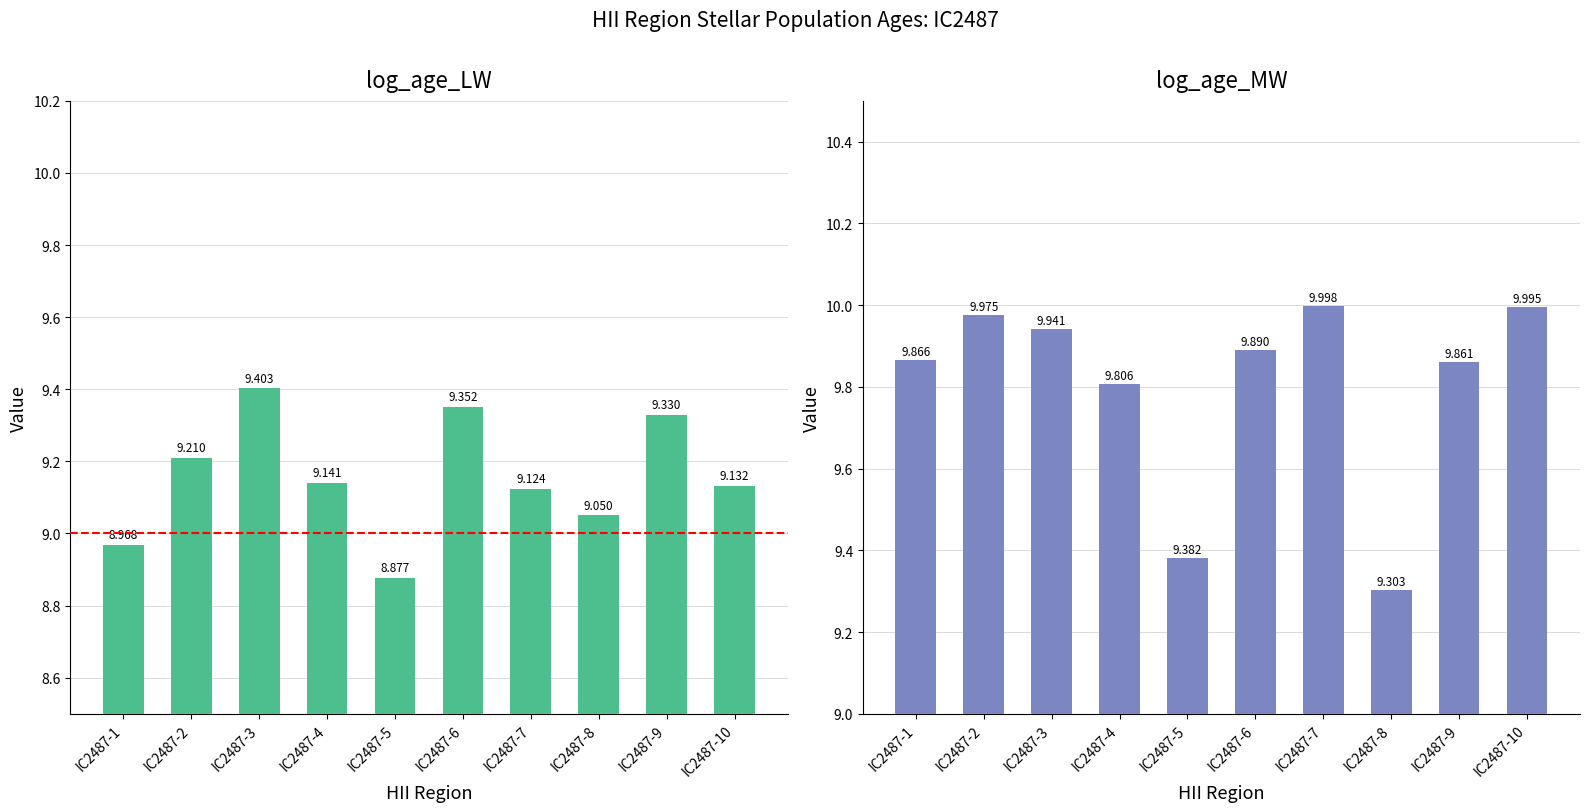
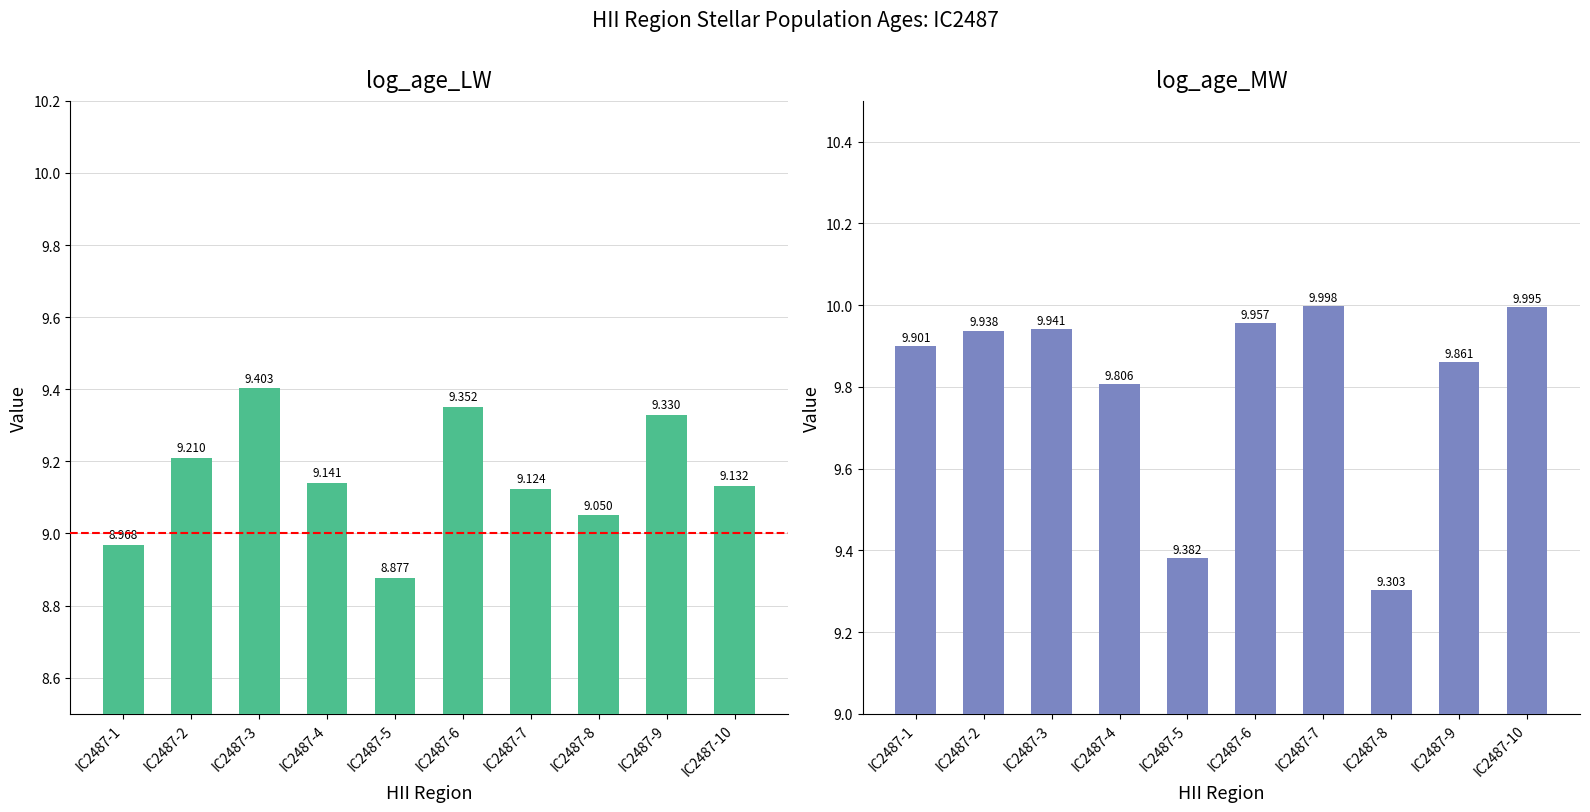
  {
    "log_age_LW": {
      "IC2487-1": 8.968,
      "IC2487-2": 9.210,
      "IC2487-3": 9.403,
      "IC2487-4": 9.141,
      "IC2487-5": 8.877,
      "IC2487-6": 9.352,
      "IC2487-7": 9.124,
      "IC2487-8": 9.050,
      "IC2487-9": 9.330,
      "IC2487-10": 9.132
    },
    "log_age_MW": {
-     "IC2487-1": 9.866,
-     "IC2487-2": 9.975,
+     "IC2487-1": 9.901,
+     "IC2487-2": 9.938,
      "IC2487-3": 9.941,
      "IC2487-4": 9.806,
      "IC2487-5": 9.382,
-     "IC2487-6": 9.890,
+     "IC2487-6": 9.957,
      "IC2487-7": 9.998,
      "IC2487-8": 9.303,
      "IC2487-9": 9.861,
      "IC2487-10": 9.995
    }
  }
